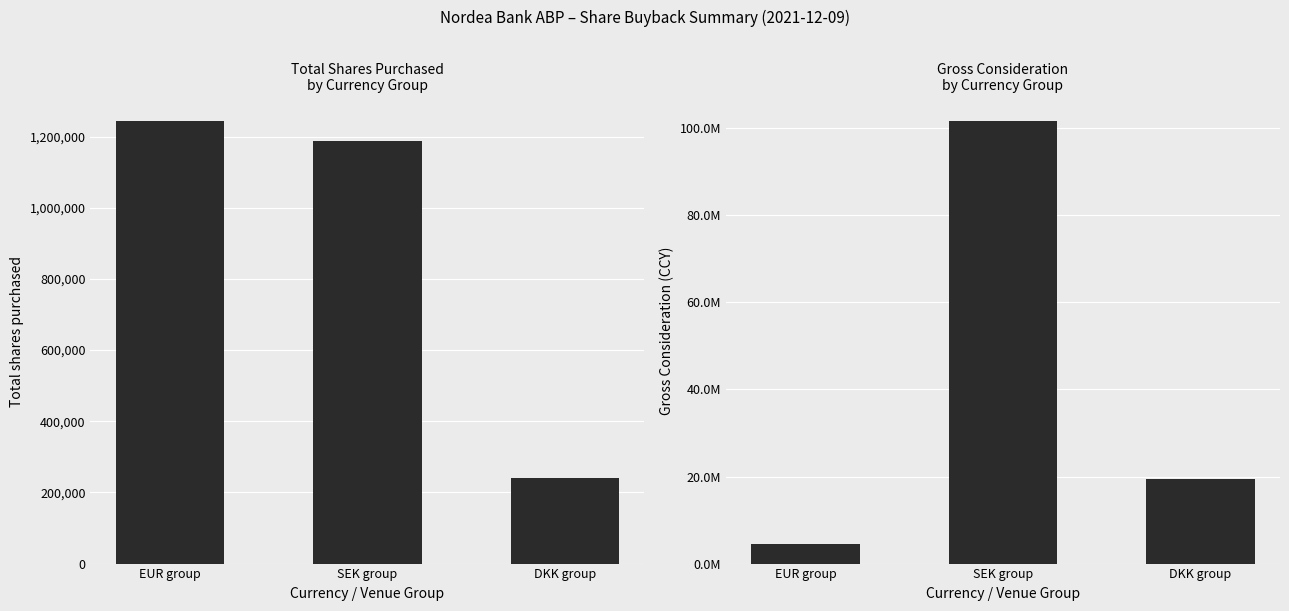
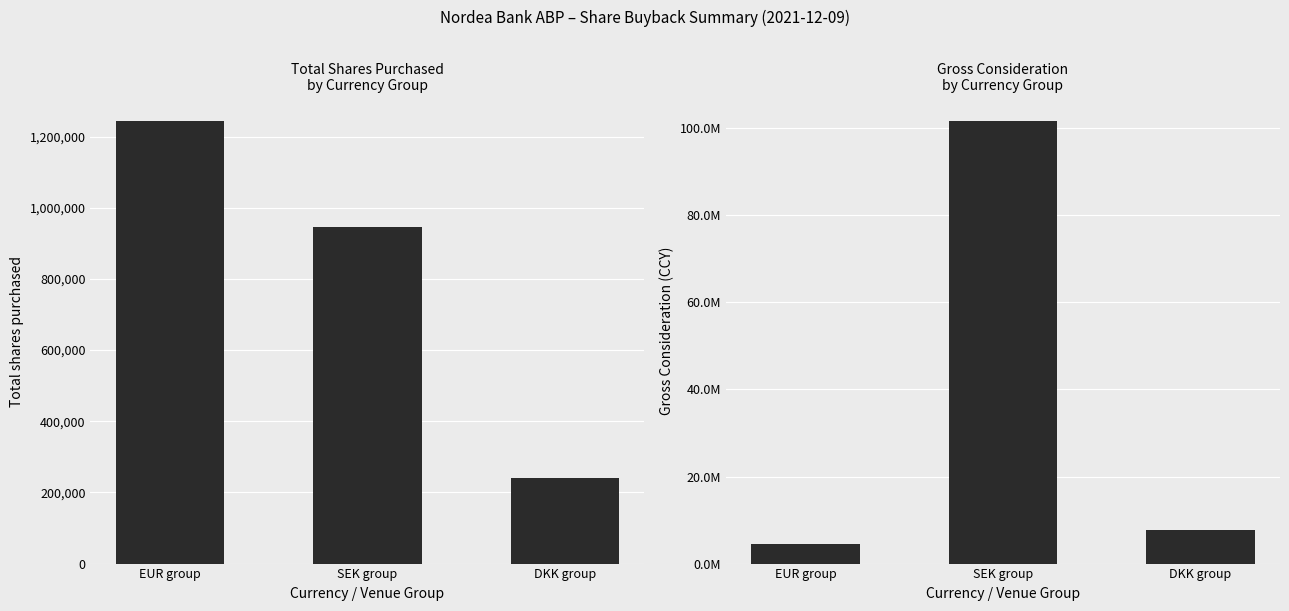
  {
    "Total Shares Purchased by Currency Group": {
      "EUR group": "1,240,000",
-     "SEK group": "1,190,000",
+     "SEK group": "940,000",
      "DKK group": "240,000"
    },
    "Gross Consideration by Currency Group": {
      "EUR group": "4000000",
      "SEK group": "102000000",
-     "DKK group": "20000000"
+     "DKK group": "8000000"
    }
  }
